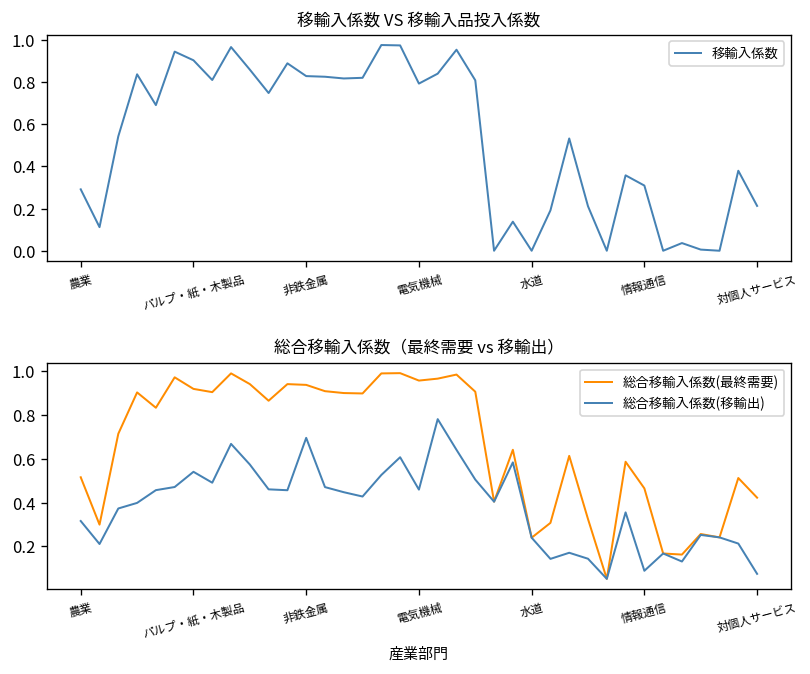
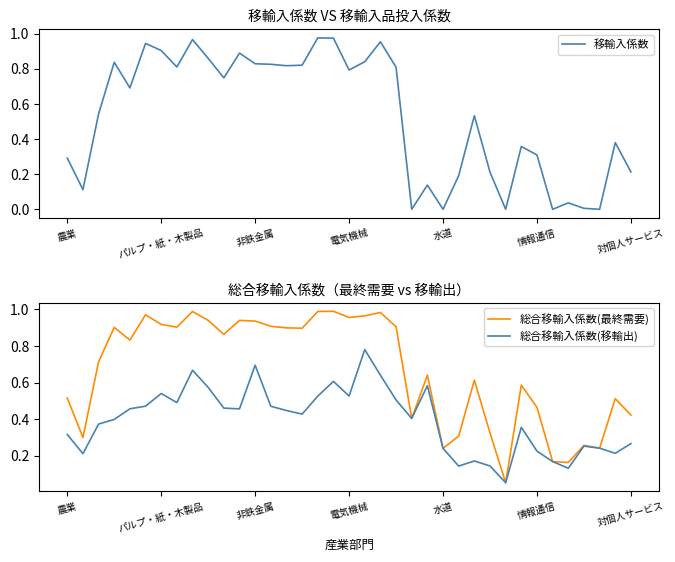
  {
    "移輸入係数 VS 移輸入品投入係数": {
      "農業": 0.29,
      "パルプ・紙・木製品": 0.90,
      "非鉄金属": 0.83,
      "電気機械": 0.79,
      "水道": 0.00,
      "情報通信": 0.31,
      "対個人サービス": 0.21
    },
    "総合移輸入係数（最終需要 vs 移輸出）": {
      "総合移輸入係数(最終需要)": {
        "農業": 0.52,
        "パルプ・紙・木製品": 0.92,
        "非鉄金属": 0.94,
        "電気機械": 0.96,
        "情報通信": 0.46,
        "対個人サービス": 0.42
      },
      "総合移輸入係数(移輸出)": {
        "農業": 0.32,
        "パルプ・紙・木製品": 0.54,
        "非鉄金属": 0.70,
-       "電気機械": 0.46,
-       "情報通信": 0.09,
-       "対個人サービス": 0.08
+       "電気機械": 0.53,
+       "情報通信": 0.22,
+       "対個人サービス": 0.27
      }
    }
  }
